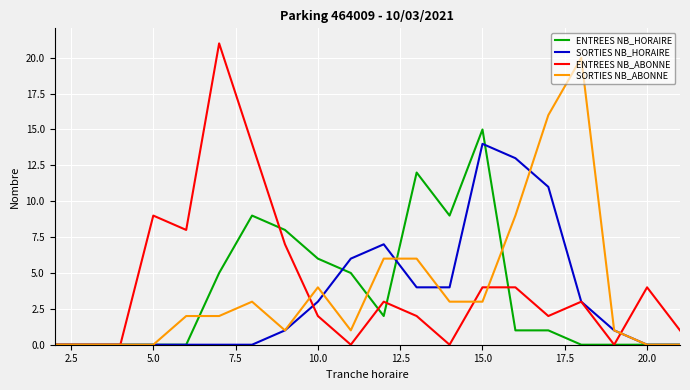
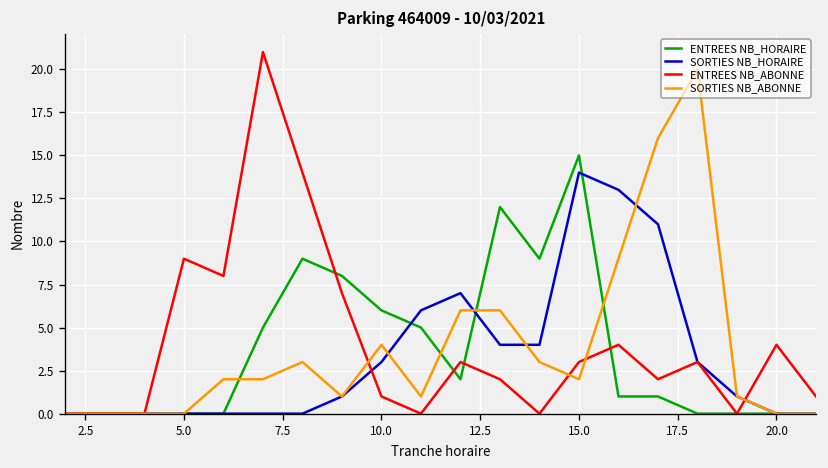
  {
    "ENTREES NB_HORAIRE": {
      "10.0": 6,
      "15.0": 15
    },
    "SORTIES NB_HORAIRE": {
      "10.0": 3,
      "15.0": 14
    },
    "ENTREES NB_ABONNE": {
      "5.0": 9,
-     "10.0": 2,
-     "15.0": 4,
+     "10.0": 1,
+     "15.0": 3,
      "20.0": 4
    },
    "SORTIES NB_ABONNE": {
      "10.0": 4,
-     "15.0": 3
+     "15.0": 2
    }
  }
